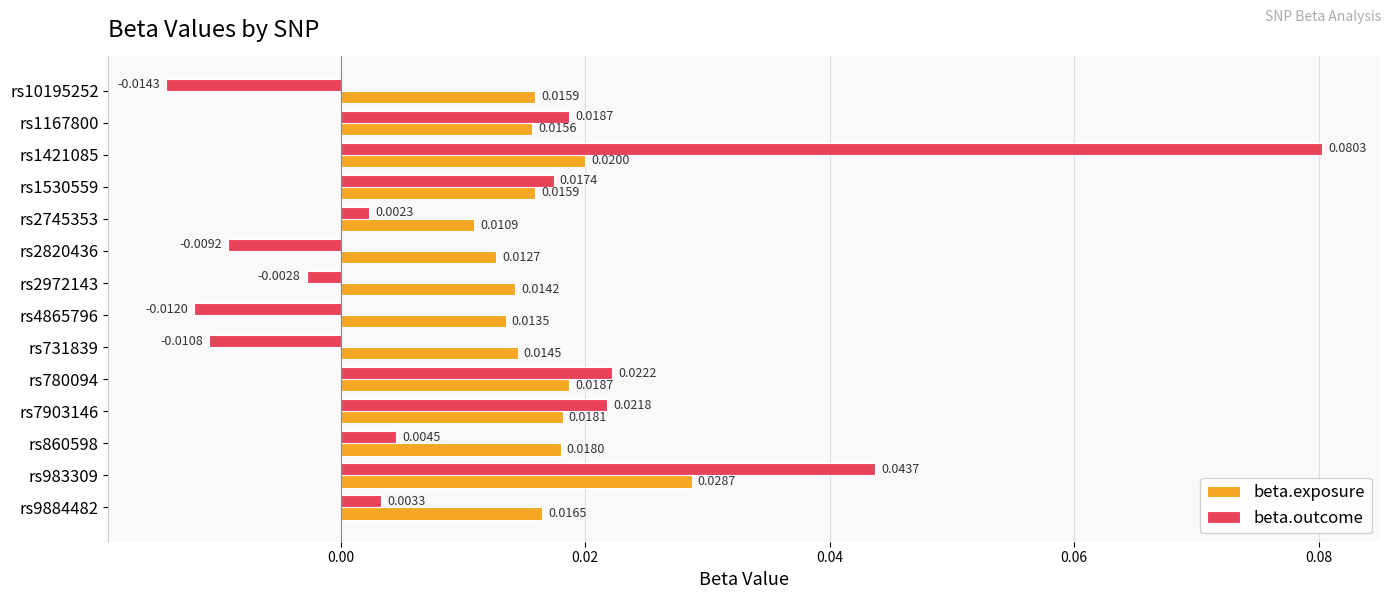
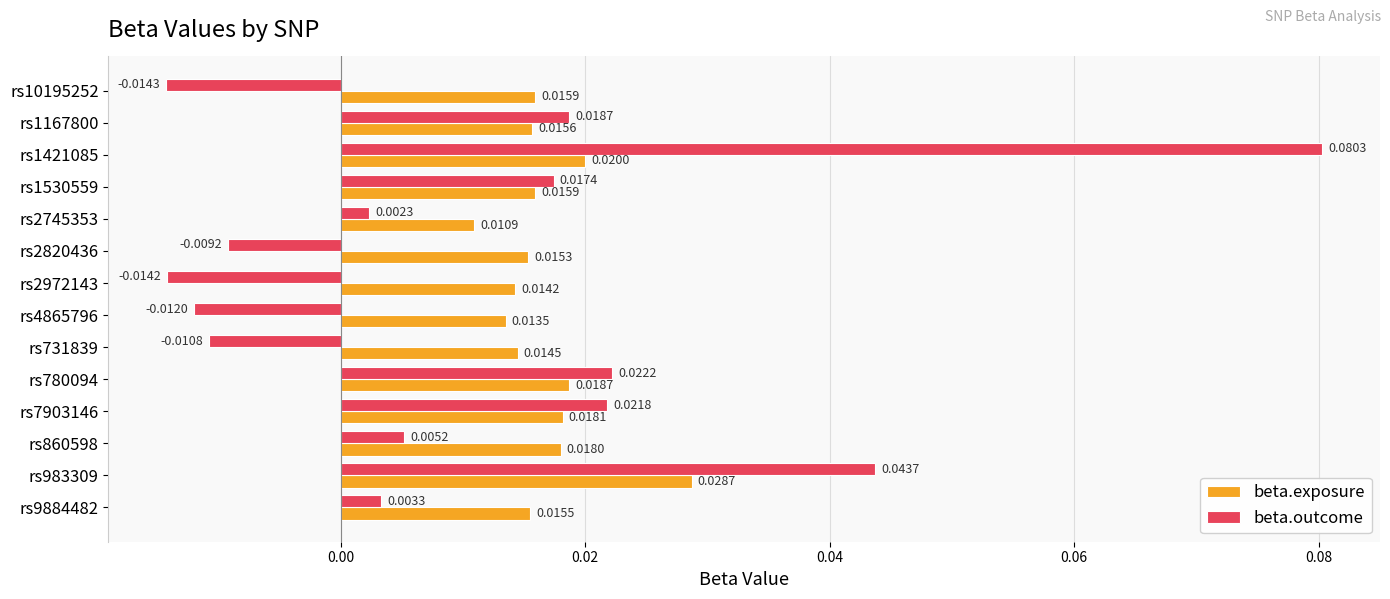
  {
    "beta.exposure": {
      "rs10195252": 0.0159,
      "rs1167800": 0.0156,
      "rs1421085": 0.0200,
      "rs1530559": 0.0159,
      "rs2745353": 0.0109,
-     "rs2820436": 0.0127,
+     "rs2820436": 0.0153,
      "rs2972143": 0.0142,
      "rs4865796": 0.0135,
      "rs731839": 0.0145,
      "rs780094": 0.0187,
      "rs7903146": 0.0181,
      "rs860598": 0.0180,
      "rs983309": 0.0287,
-     "rs9884482": 0.0165
+     "rs9884482": 0.0155
    },
    "beta.outcome": {
      "rs10195252": -0.0143,
      "rs1167800": 0.0187,
      "rs1421085": 0.0803,
      "rs1530559": 0.0174,
      "rs2745353": 0.0023,
      "rs2820436": -0.0092,
-     "rs2972143": -0.0028,
+     "rs2972143": -0.0142,
      "rs4865796": -0.0120,
      "rs731839": -0.0108,
      "rs780094": 0.0222,
      "rs7903146": 0.0218,
-     "rs860598": 0.0045,
+     "rs860598": 0.0052,
      "rs983309": 0.0437,
      "rs9884482": 0.0033
    }
  }
